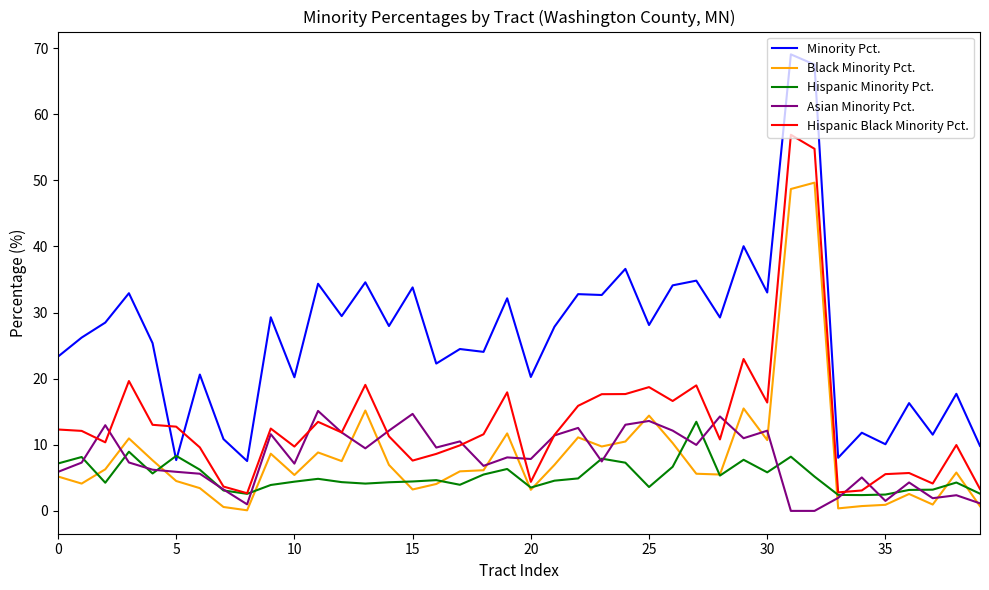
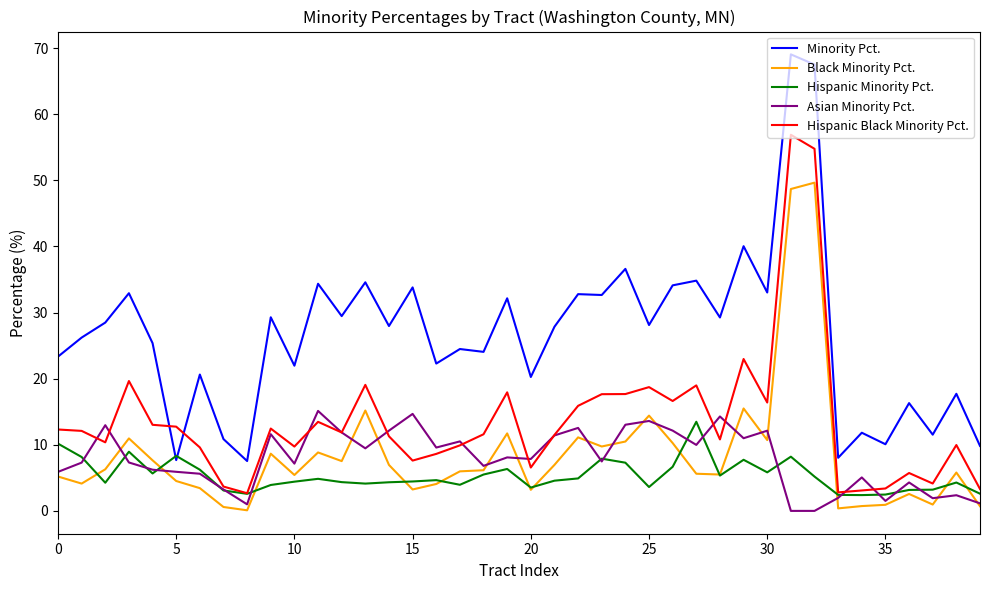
  {
    "Minority Pct.": {
      "0": 23,
      "5": 8,
-     "10": 20,
+     "10": 22,
      "15": 34,
      "20": 20,
      "25": 28,
      "30": 33,
      "35": 10
    },
    "Black Minority Pct.": {
      "0": 5,
      "5": 5,
      "10": 5,
      "15": 3,
      "25": 14,
      "30": 11,
      "35": 1
    },
    "Hispanic Minority Pct.": {
-     "0": 7,
+     "0": 10,
      "5": 8,
      "10": 4,
      "15": 4,
      "25": 4,
      "30": 6,
      "35": 2
    },
    "Asian Minority Pct.": {
      "0": 6,
      "5": 6,
      "10": 7,
      "15": 15,
      "20": 8,
      "25": 14,
      "30": 12,
      "35": 2
    },
    "Hispanic Black Minority Pct.": {
      "0": 12,
      "5": 13,
      "10": 10,
      "15": 8,
-     "20": 4,
+     "20": 7,
      "25": 19,
      "30": 16,
-     "35": 6
+     "35": 3
    }
  }
